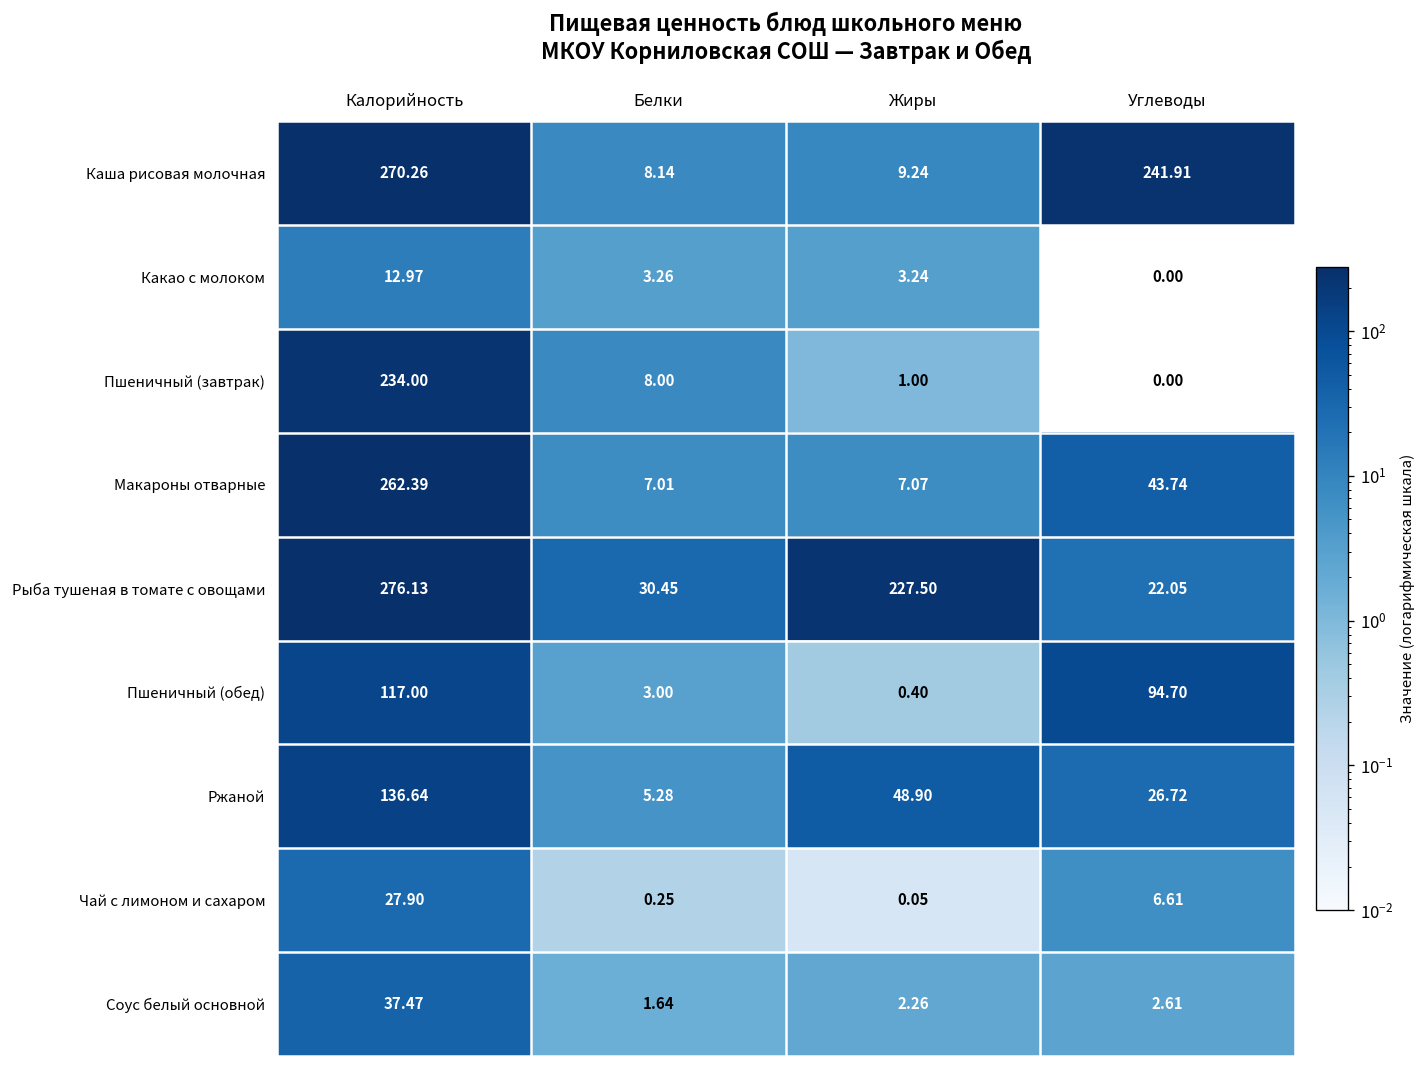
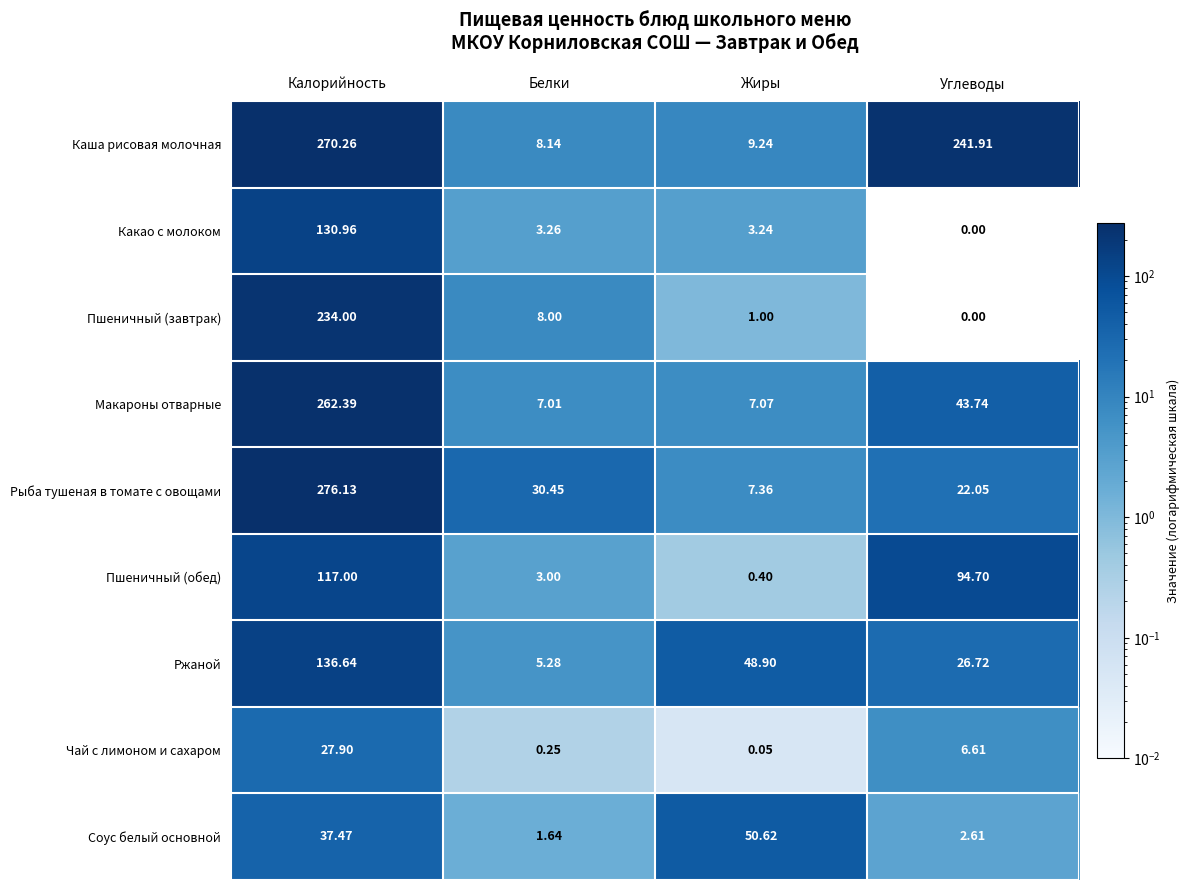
  {
    "Каша рисовая молочная": {
      "Калорийность": 270.26,
      "Белки": 8.14,
      "Жиры": 9.24,
      "Углеводы": 241.91
    },
    "Какао с молоком": {
-     "Калорийность": 12.97,
+     "Калорийность": 130.96,
      "Белки": 3.26,
      "Жиры": 3.24,
      "Углеводы": 0.00
    },
    "Пшеничный (завтрак)": {
      "Калорийность": 234.00,
      "Белки": 8.00,
      "Жиры": 1.00,
      "Углеводы": 0.00
    },
    "Макароны отварные": {
      "Калорийность": 262.39,
      "Белки": 7.01,
      "Жиры": 7.07,
      "Углеводы": 43.74
    },
    "Рыба тушеная в томате с овощами": {
      "Калорийность": 276.13,
      "Белки": 30.45,
-     "Жиры": 227.50,
+     "Жиры": 7.36,
      "Углеводы": 22.05
    },
    "Пшеничный (обед)": {
      "Калорийность": 117.00,
      "Белки": 3.00,
      "Жиры": 0.40,
      "Углеводы": 94.70
    },
    "Ржаной": {
      "Калорийность": 136.64,
      "Белки": 5.28,
      "Жиры": 48.90,
      "Углеводы": 26.72
    },
    "Чай с лимоном и сахаром": {
      "Калорийность": 27.90,
      "Белки": 0.25,
      "Жиры": 0.05,
      "Углеводы": 6.61
    },
    "Соус белый основной": {
      "Калорийность": 37.47,
      "Белки": 1.64,
-     "Жиры": 2.26,
+     "Жиры": 50.62,
      "Углеводы": 2.61
    }
  }
